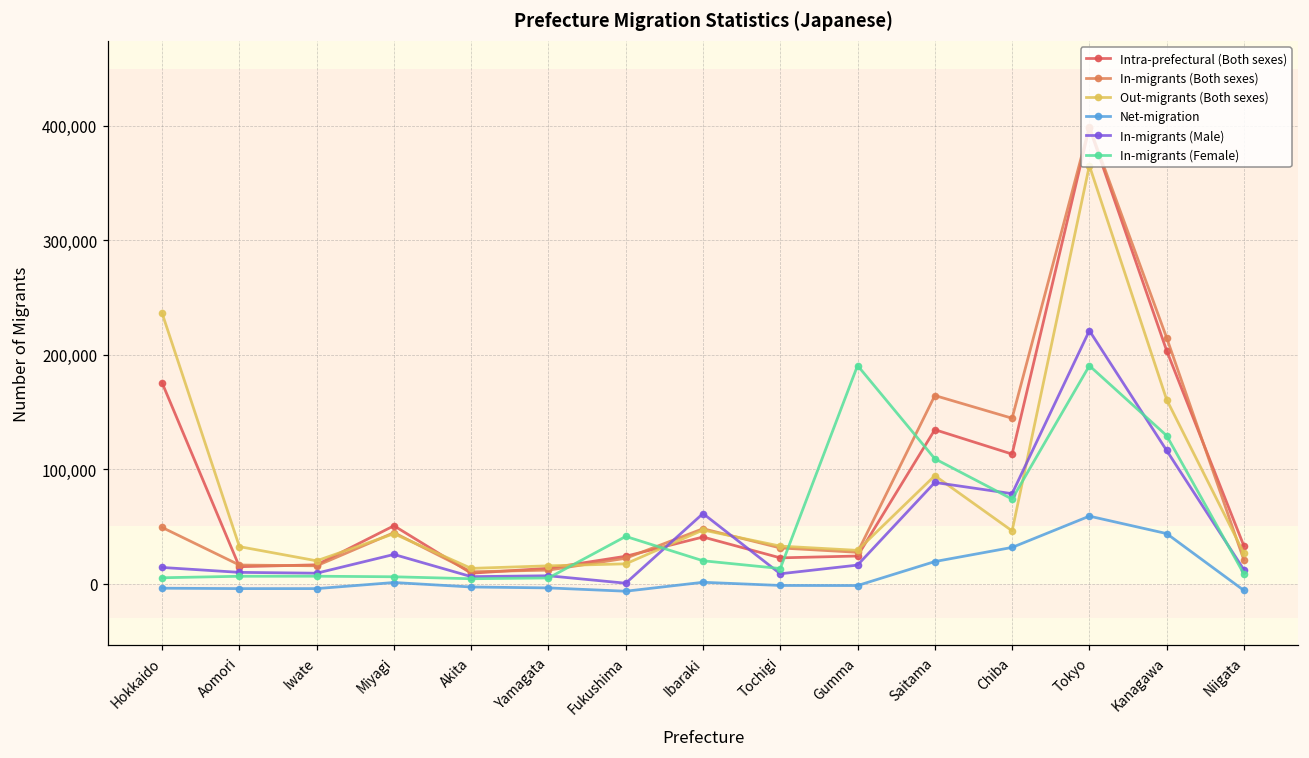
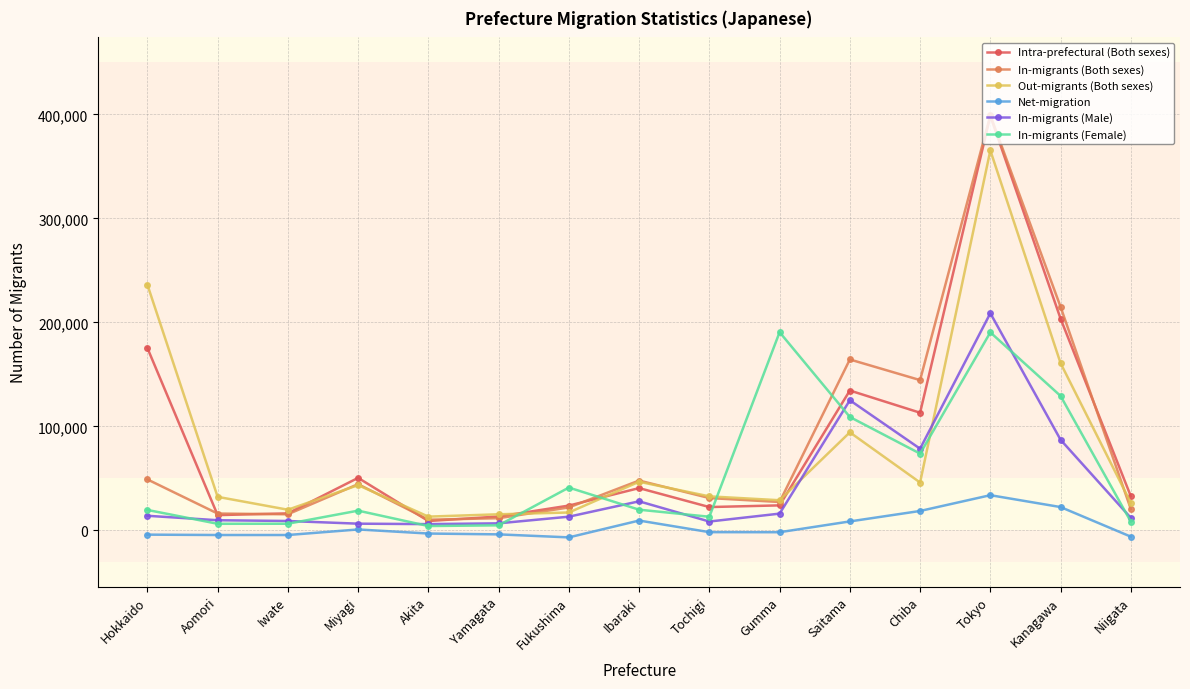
  {
    "Out-migrants (Both sexes)": {
      "Hokkaido": "236,000",
      "Aomori": "32,000",
      "Iwate": "20,000",
      "Akita": "13,000",
      "Fukushima": "17,000",
      "Saitama": "94,000",
      "Chiba": "46,000",
      "Tokyo": "365,000",
      "Kanagawa": "161,000",
      "Niigata": "27,000"
    },
    "Net-migration": {
      "Hokkaido": "-4,000",
      "Aomori": "-4,000",
      "Iwate": "-4,000",
      "Miyagi": "1,000",
      "Akita": "-3,000",
      "Yamagata": "-4,000",
      "Fukushima": "-7,000",
-     "Ibaraki": "1,000",
+     "Ibaraki": "10,000",
      "Tochigi": "-2,000",
      "Gumma": "-2,000",
-     "Saitama": "19,000",
-     "Chiba": "32,000",
-     "Tokyo": "59,000",
-     "Kanagawa": "44,000",
+     "Saitama": "9,000",
+     "Chiba": "19,000",
+     "Tokyo": "34,000",
+     "Kanagawa": "22,000",
      "Niigata": "-6,000"
    },
    "In-migrants (Male)": {
      "Hokkaido": "14,000",
      "Aomori": "10,000",
      "Iwate": "9,000",
-     "Miyagi": "25,000",
-     "Fukushima": "0",
-     "Ibaraki": "61,000",
+     "Miyagi": "7,000",
+     "Fukushima": "13,000",
+     "Ibaraki": "28,000",
      "Tochigi": "9,000",
      "Gumma": "16,000",
-     "Saitama": "88,000",
+     "Saitama": "125,000",
      "Chiba": "79,000",
-     "Tokyo": "221,000",
-     "Kanagawa": "116,000",
+     "Tokyo": "209,000",
+     "Kanagawa": "87,000",
      "Niigata": "12,000"
    },
    "In-migrants (Female)": {
-     "Hokkaido": "5,000",
+     "Hokkaido": "20,000",
      "Aomori": "6,000",
      "Iwate": "6,000",
-     "Miyagi": "6,000",
+     "Miyagi": "19,000",
      "Fukushima": "41,000",
      "Ibaraki": "20,000",
      "Tochigi": "13,000",
      "Gumma": "191,000",
      "Saitama": "109,000",
      "Chiba": "74,000",
      "Tokyo": "190,000",
      "Kanagawa": "129,000",
      "Niigata": "8,000"
    }
  }
